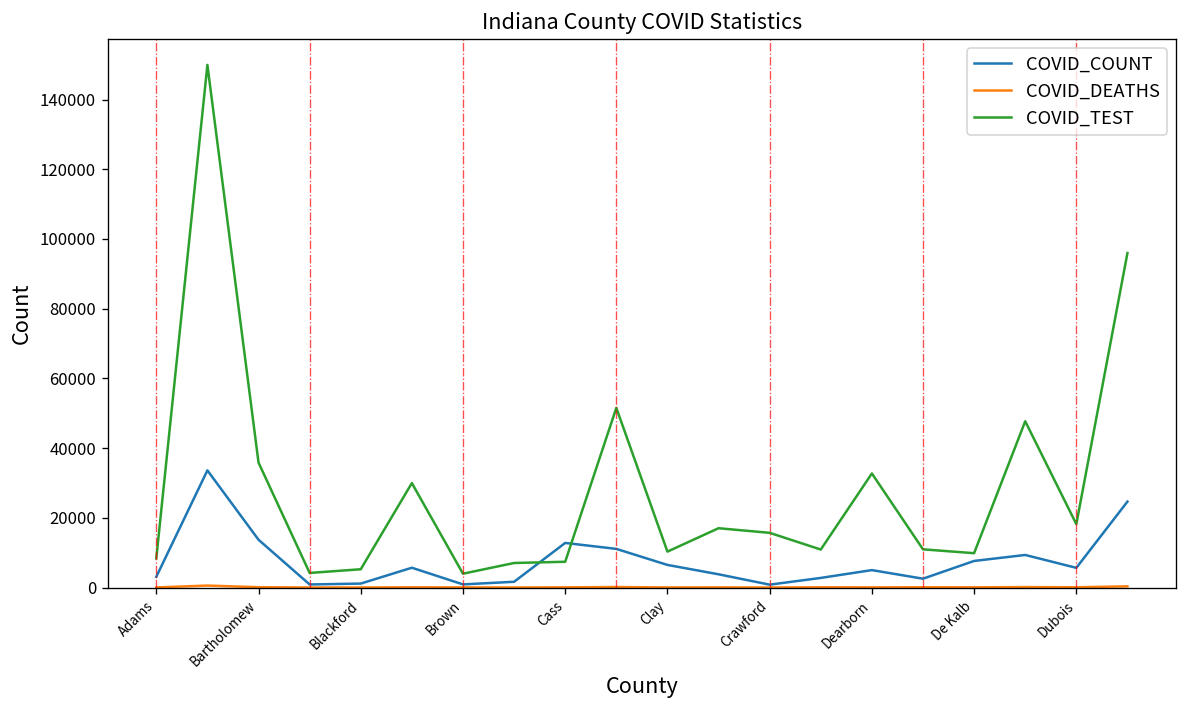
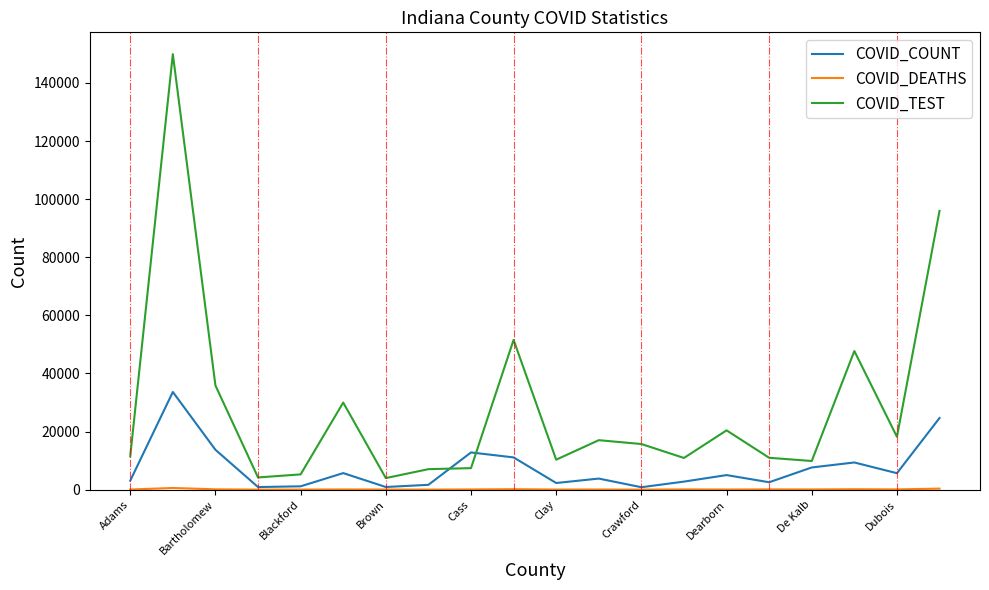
  {
    "COVID_COUNT": {
      "Adams": 3000,
      "Bartholomew": 14000,
      "Blackford": 1000,
      "Cass": 13000,
-     "Clay": 6000,
+     "Clay": 2000,
      "Dearborn": 5000,
      "De Kalb": 8000,
      "Dubois": 6000
    },
    "COVID_DEATHS": {
      "Adams": 0,
      "Bartholomew": 0,
      "Blackford": 0,
      "Cass": 0,
      "Clay": 0,
      "Dearborn": 0,
      "De Kalb": 0,
      "Dubois": 0
    },
    "COVID_TEST": {
-     "Adams": 8000,
+     "Adams": 11000,
      "Bartholomew": 36000,
      "Blackford": 5000,
      "Brown": 4000,
      "Cass": 7000,
      "Clay": 10000,
      "Crawford": 16000,
-     "Dearborn": 33000,
+     "Dearborn": 20000,
      "De Kalb": 10000,
      "Dubois": 18000
    }
  }
